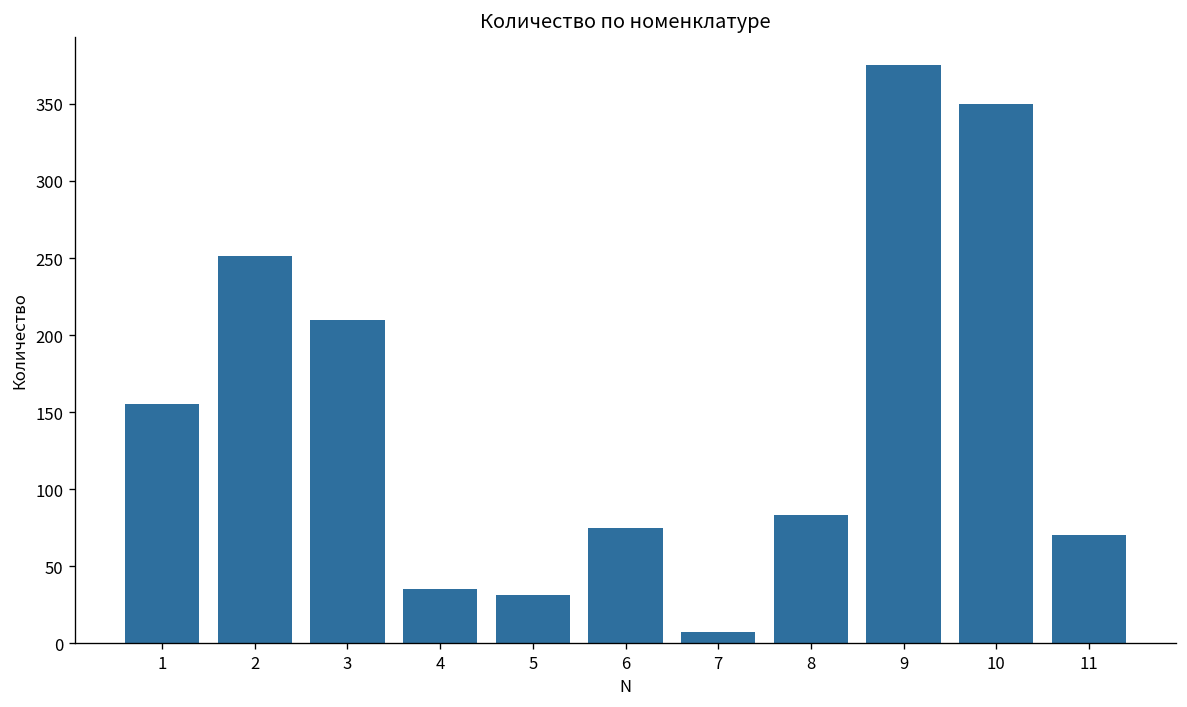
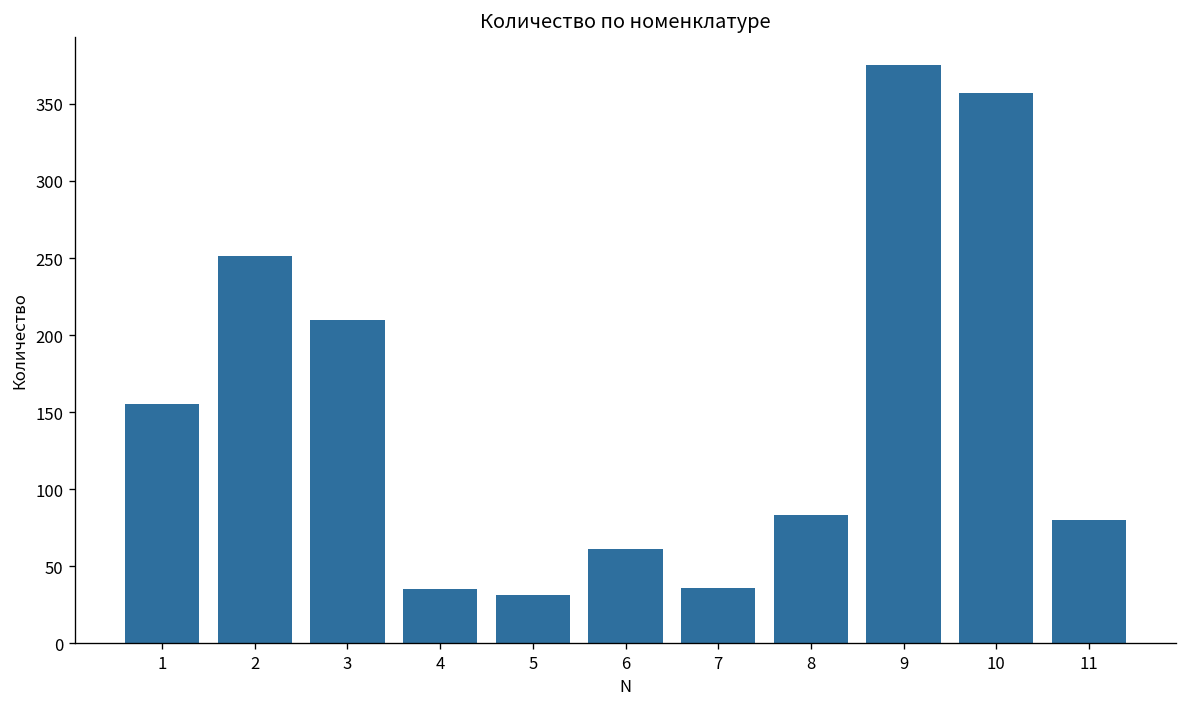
  {
    "1": 155,
    "2": 251,
    "3": 210,
    "4": 35,
    "5": 31,
-   "6": 75,
-   "7": 7,
+   "6": 61,
+   "7": 36,
    "8": 83,
    "9": 375,
-   "10": 350,
-   "11": 70
+   "10": 357,
+   "11": 80
  }
